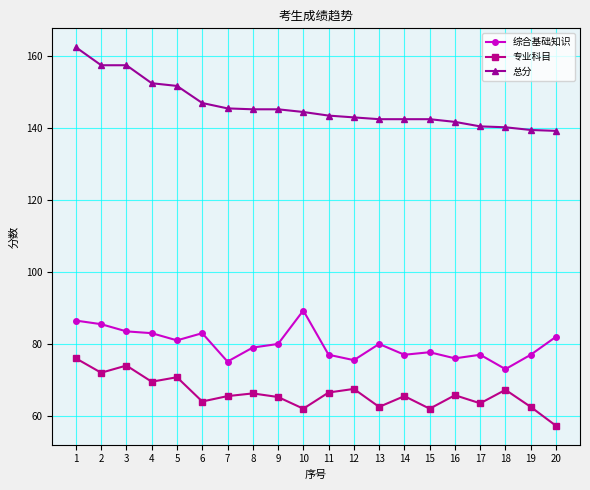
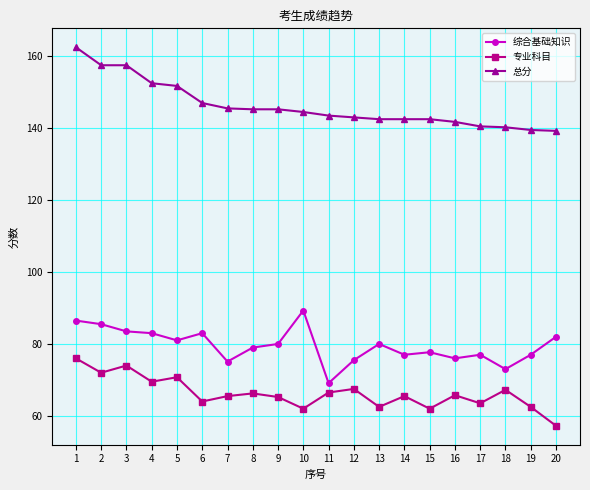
  {
    "综合基础知识": {
      "1": 87,
      "2": 86,
      "3": 84,
      "4": 83,
      "5": 81,
      "6": 83,
      "7": 75,
      "8": 79,
      "9": 80,
      "10": 89,
-     "11": 77,
+     "11": 69,
      "12": 76,
      "13": 80,
      "14": 77,
      "15": 78,
      "16": 76,
      "17": 77,
      "18": 73,
      "19": 77,
      "20": 82
    }
  }
